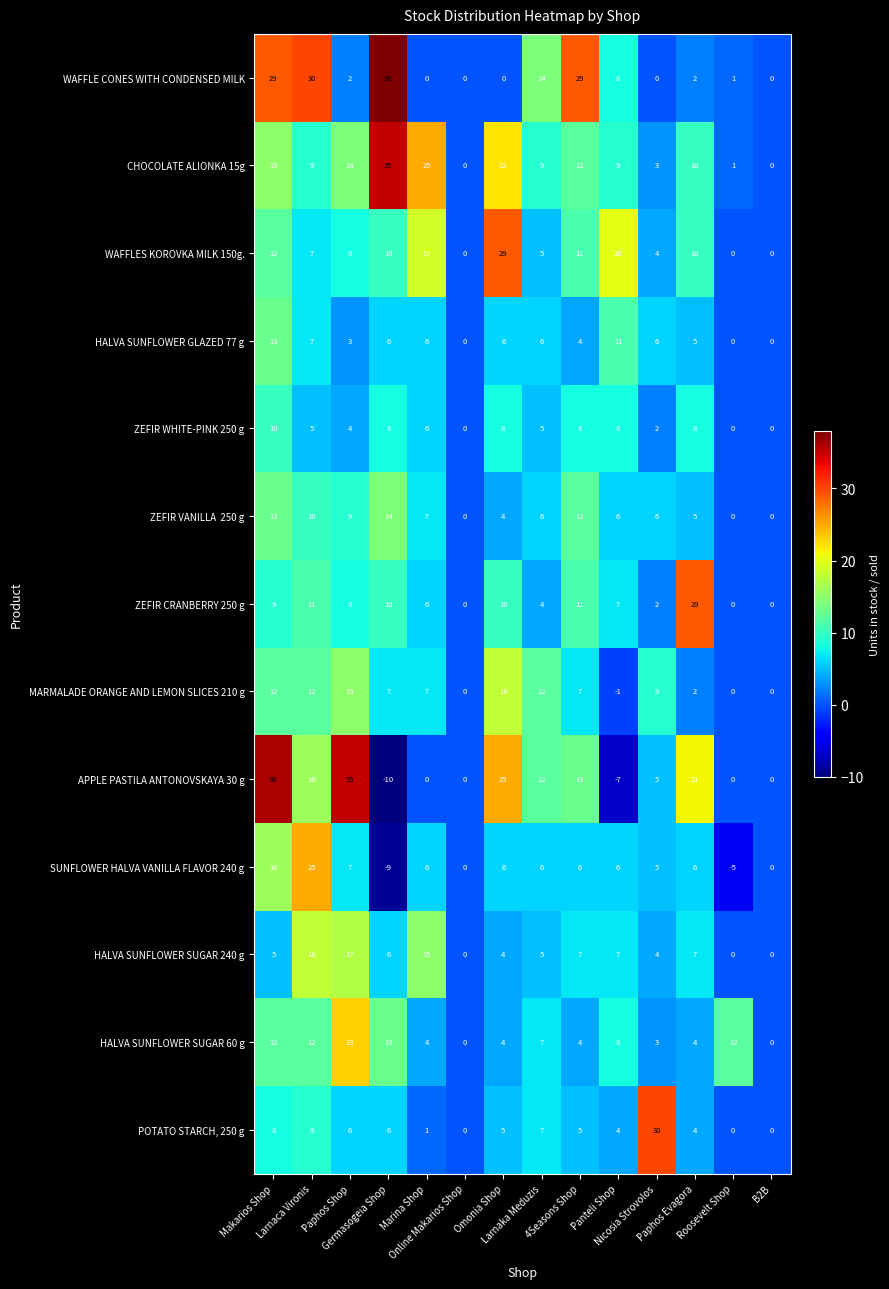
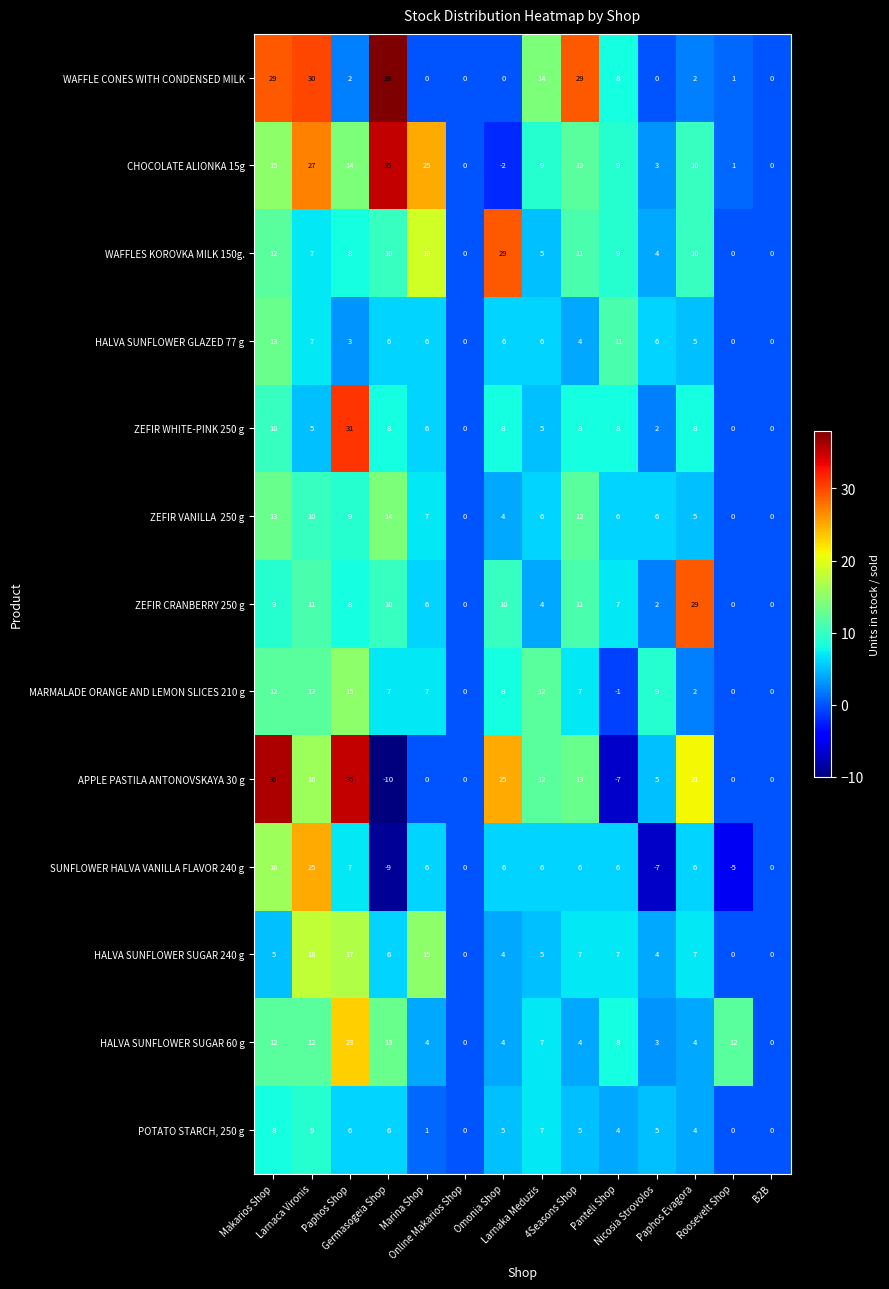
  {
    "WAFFLE CONES WITH CONDENSED MILK": {
      "Makarios Shop": 29,
      "Larnaca Vironis": 30,
      "Paphos Shop": 2,
      "Germasogeia Shop": 38,
      "Marina Shop": 0,
      "Online Makarios Shop": 0,
      "Omonia Shop": 0,
      "Larnaka Meduzis": 14,
      "4Seasons Shop": 29,
      "Panteli Shop": 8,
      "Nicosia Strovolos": 0,
      "Paphos Evagora": 2,
      "Roosevelt Shop": 1,
      "B2B": 0
    },
    "CHOCOLATE ALIONKA 15g": {
      "Makarios Shop": 15,
-     "Larnaca Vironis": 9,
+     "Larnaca Vironis": 27,
      "Paphos Shop": 14,
      "Germasogeia Shop": 35,
      "Marina Shop": 25,
      "Online Makarios Shop": 0,
-     "Omonia Shop": 22,
+     "Omonia Shop": -2,
      "Larnaka Meduzis": 9,
      "4Seasons Shop": 12,
      "Panteli Shop": 9,
      "Nicosia Strovolos": 3,
      "Paphos Evagora": 10,
      "Roosevelt Shop": 1,
      "B2B": 0
    },
    "WAFFLES KOROVKA MILK 150g.": {
      "Makarios Shop": 12,
      "Larnaca Vironis": 7,
      "Paphos Shop": 8,
      "Germasogeia Shop": 10,
      "Marina Shop": 19,
      "Online Makarios Shop": 0,
      "Omonia Shop": 29,
      "Larnaka Meduzis": 5,
      "4Seasons Shop": 11,
-     "Panteli Shop": 20,
+     "Panteli Shop": 9,
      "Nicosia Strovolos": 4,
      "Paphos Evagora": 10,
      "Roosevelt Shop": 0,
      "B2B": 0
    },
    "HALVA SUNFLOWER GLAZED 77 g": {
      "Makarios Shop": 13,
      "Larnaca Vironis": 7,
      "Paphos Shop": 3,
      "Germasogeia Shop": 6,
      "Marina Shop": 6,
      "Online Makarios Shop": 0,
      "Omonia Shop": 6,
      "Larnaka Meduzis": 6,
      "4Seasons Shop": 4,
      "Panteli Shop": 11,
      "Nicosia Strovolos": 6,
      "Paphos Evagora": 5,
      "Roosevelt Shop": 0,
      "B2B": 0
    },
    "ZEFIR WHITE-PINK 250 g": {
      "Makarios Shop": 10,
      "Larnaca Vironis": 5,
-     "Paphos Shop": 4,
+     "Paphos Shop": 31,
      "Germasogeia Shop": 8,
      "Marina Shop": 6,
      "Online Makarios Shop": 0,
      "Omonia Shop": 8,
      "Larnaka Meduzis": 5,
      "4Seasons Shop": 8,
      "Panteli Shop": 8,
      "Nicosia Strovolos": 2,
      "Paphos Evagora": 8,
      "Roosevelt Shop": 0,
      "B2B": 0
    },
    "ZEFIR VANILLA 250 g": {
      "Makarios Shop": 13,
      "Larnaca Vironis": 10,
      "Paphos Shop": 9,
      "Germasogeia Shop": 14,
      "Marina Shop": 7,
      "Online Makarios Shop": 0,
      "Omonia Shop": 4,
      "Larnaka Meduzis": 6,
      "4Seasons Shop": 12,
      "Panteli Shop": 6,
      "Nicosia Strovolos": 6,
      "Paphos Evagora": 5,
      "Roosevelt Shop": 0,
      "B2B": 0
    },
    "ZEFIR CRANBERRY 250 g": {
      "Makarios Shop": 9,
      "Larnaca Vironis": 11,
      "Paphos Shop": 8,
      "Germasogeia Shop": 10,
      "Marina Shop": 6,
      "Online Makarios Shop": 0,
      "Omonia Shop": 10,
      "Larnaka Meduzis": 4,
      "4Seasons Shop": 11,
      "Panteli Shop": 7,
      "Nicosia Strovolos": 2,
      "Paphos Evagora": 29,
      "Roosevelt Shop": 0,
      "B2B": 0
    },
    "MARMALADE ORANGE AND LEMON SLICES 210 g": {
      "Makarios Shop": 12,
      "Larnaca Vironis": 12,
      "Paphos Shop": 15,
      "Germasogeia Shop": 7,
      "Marina Shop": 7,
      "Online Makarios Shop": 0,
-     "Omonia Shop": 18,
+     "Omonia Shop": 8,
      "Larnaka Meduzis": 12,
      "4Seasons Shop": 7,
      "Panteli Shop": -1,
      "Nicosia Strovolos": 9,
      "Paphos Evagora": 2,
      "Roosevelt Shop": 0,
      "B2B": 0
    },
    "APPLE PASTILA ANTONOVSKAYA 30 g": {
      "Makarios Shop": 36,
      "Larnaca Vironis": 16,
      "Paphos Shop": 35,
      "Germasogeia Shop": -10,
      "Marina Shop": 0,
      "Online Makarios Shop": 0,
      "Omonia Shop": 25,
      "Larnaka Meduzis": 12,
      "4Seasons Shop": 13,
      "Panteli Shop": -7,
      "Nicosia Strovolos": 5,
      "Paphos Evagora": 21,
      "Roosevelt Shop": 0,
      "B2B": 0
    },
    "SUNFLOWER HALVA VANILLA FLAVOR 240 g": {
      "Makarios Shop": 16,
      "Larnaca Vironis": 25,
      "Paphos Shop": 7,
      "Germasogeia Shop": -9,
      "Marina Shop": 6,
      "Online Makarios Shop": 0,
      "Omonia Shop": 6,
      "Larnaka Meduzis": 6,
      "4Seasons Shop": 6,
      "Panteli Shop": 6,
-     "Nicosia Strovolos": 5,
+     "Nicosia Strovolos": -7,
      "Paphos Evagora": 6,
      "Roosevelt Shop": -5,
      "B2B": 0
    },
    "HALVA SUNFLOWER SUGAR 240 g": {
      "Makarios Shop": 5,
      "Larnaca Vironis": 18,
      "Paphos Shop": 17,
      "Germasogeia Shop": 6,
      "Marina Shop": 15,
      "Online Makarios Shop": 0,
      "Omonia Shop": 4,
      "Larnaka Meduzis": 5,
      "4Seasons Shop": 7,
      "Panteli Shop": 7,
      "Nicosia Strovolos": 4,
      "Paphos Evagora": 7,
      "Roosevelt Shop": 0,
      "B2B": 0
    },
    "HALVA SUNFLOWER SUGAR 60 g": {
      "Makarios Shop": 12,
      "Larnaca Vironis": 12,
      "Paphos Shop": 23,
      "Germasogeia Shop": 13,
      "Marina Shop": 4,
      "Online Makarios Shop": 0,
      "Omonia Shop": 4,
      "Larnaka Meduzis": 7,
      "4Seasons Shop": 4,
      "Panteli Shop": 8,
      "Nicosia Strovolos": 3,
      "Paphos Evagora": 4,
      "Roosevelt Shop": 12,
      "B2B": 0
    },
    "POTATO STARCH, 250 g": {
      "Makarios Shop": 8,
      "Larnaca Vironis": 9,
      "Paphos Shop": 6,
      "Germasogeia Shop": 6,
      "Marina Shop": 1,
      "Online Makarios Shop": 0,
      "Omonia Shop": 5,
      "Larnaka Meduzis": 7,
      "4Seasons Shop": 5,
      "Panteli Shop": 4,
-     "Nicosia Strovolos": 30,
+     "Nicosia Strovolos": 5,
      "Paphos Evagora": 4,
      "Roosevelt Shop": 0,
      "B2B": 0
    }
  }
